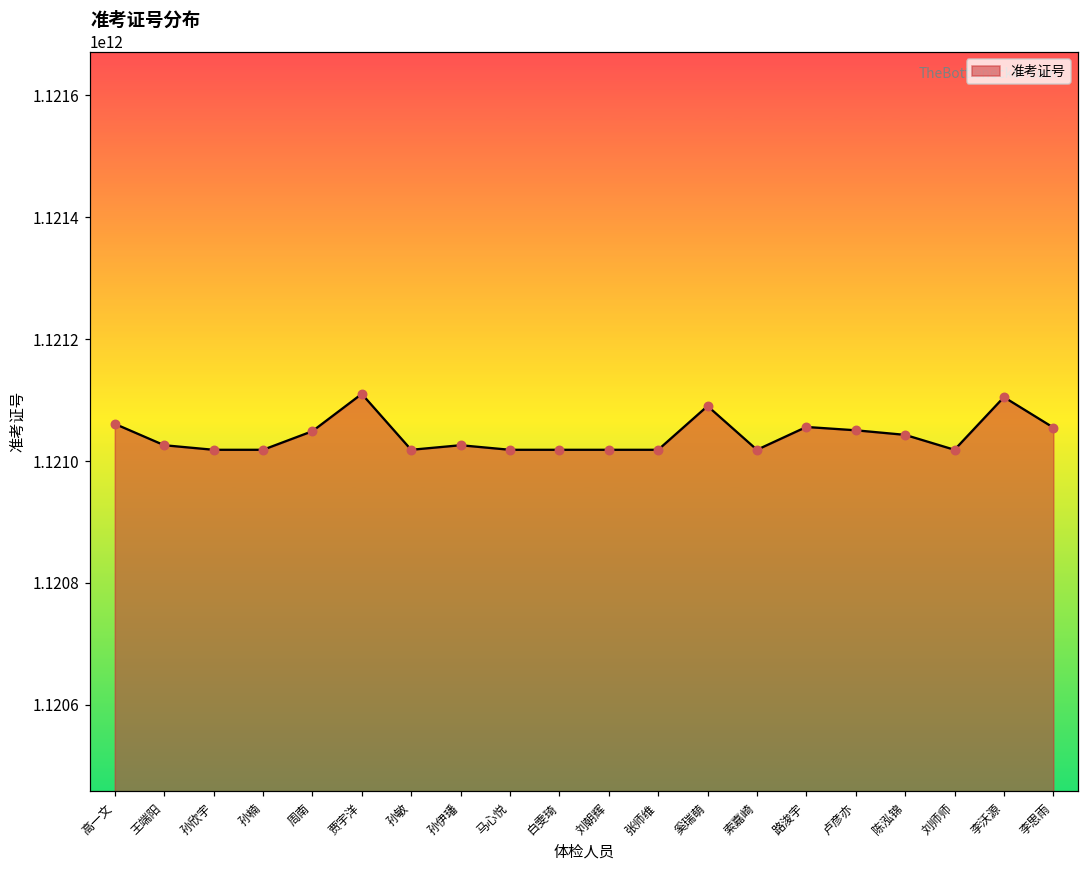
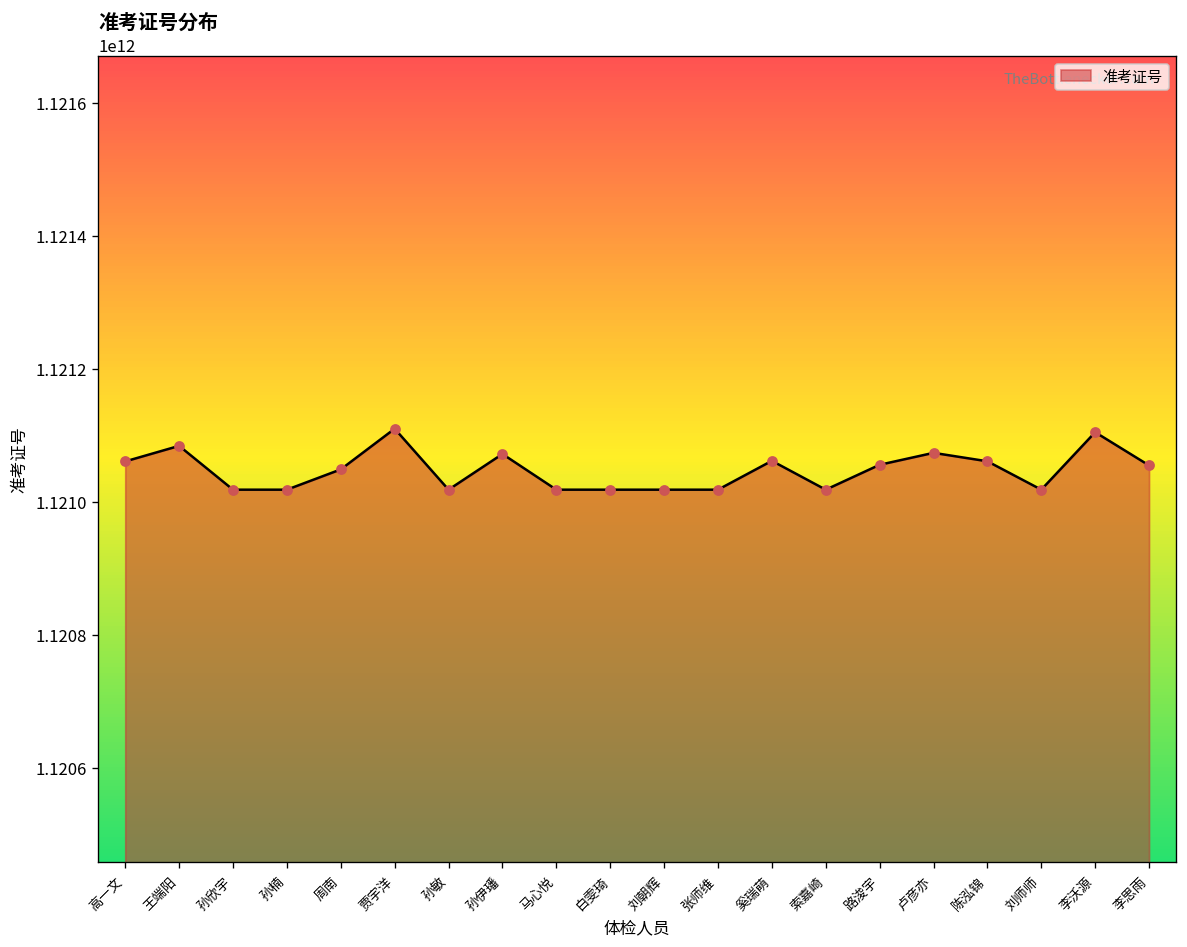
  {
    "高一文": 1121060000000,
-   "王端阳": 1121030000000,
+   "王端阳": 1121080000000,
    "孙欣宇": 1121020000000,
    "孙楠": 1121020000000,
    "周南": 1121050000000,
    "贾宇洋": 1121110000000,
    "孙敏": 1121020000000,
-   "孙伊璠": 1121030000000,
+   "孙伊璠": 1121070000000,
    "马心悦": 1121020000000,
    "白雯琦": 1121020000000,
    "刘朝辉": 1121020000000,
    "张师维": 1121020000000,
-   "奚瑞萌": 1121090000000,
+   "奚瑞萌": 1121060000000,
    "索嘉崎": 1121020000000,
    "路浚宇": 1121060000000,
-   "卢彦亦": 1121050000000,
-   "陈泓锦": 1121040000000,
+   "卢彦亦": 1121070000000,
+   "陈泓锦": 1121060000000,
    "刘师师": 1121020000000,
    "李沃源": 1121100000000,
    "李思雨": 1121050000000
  }
